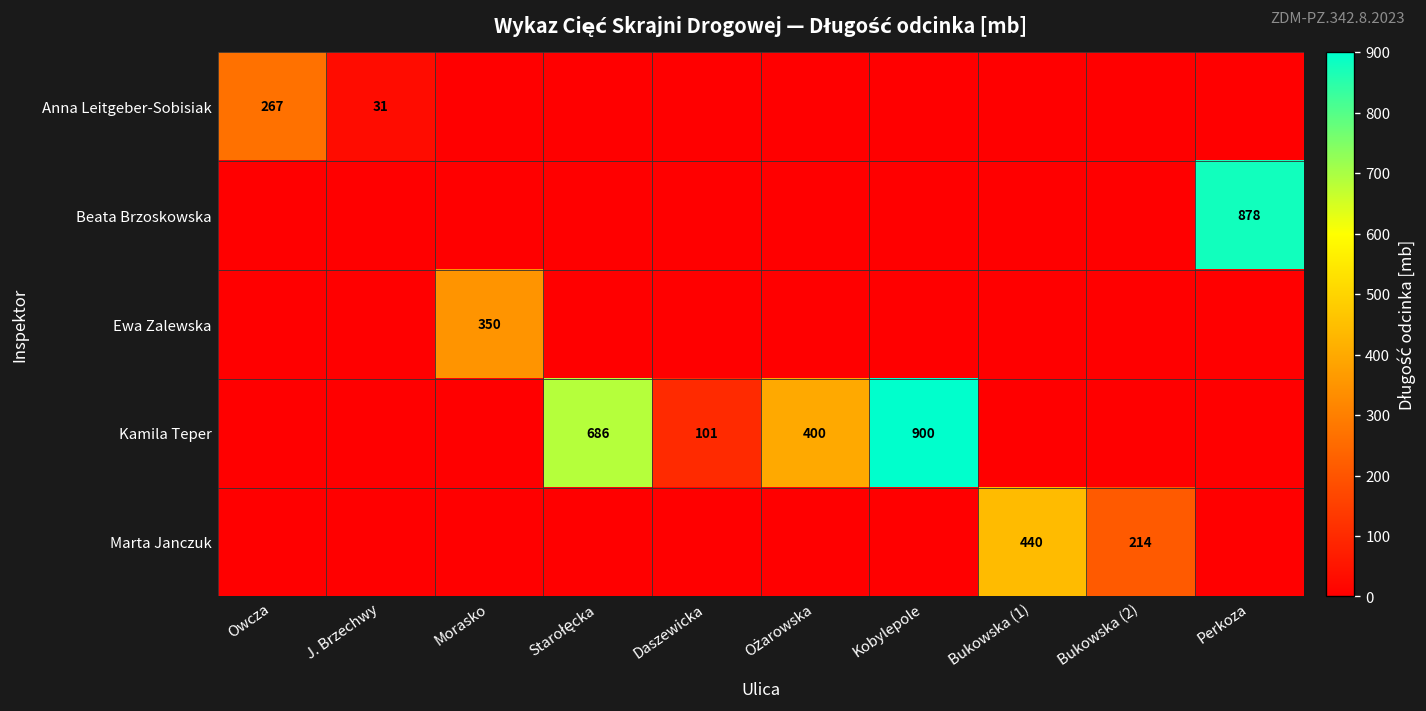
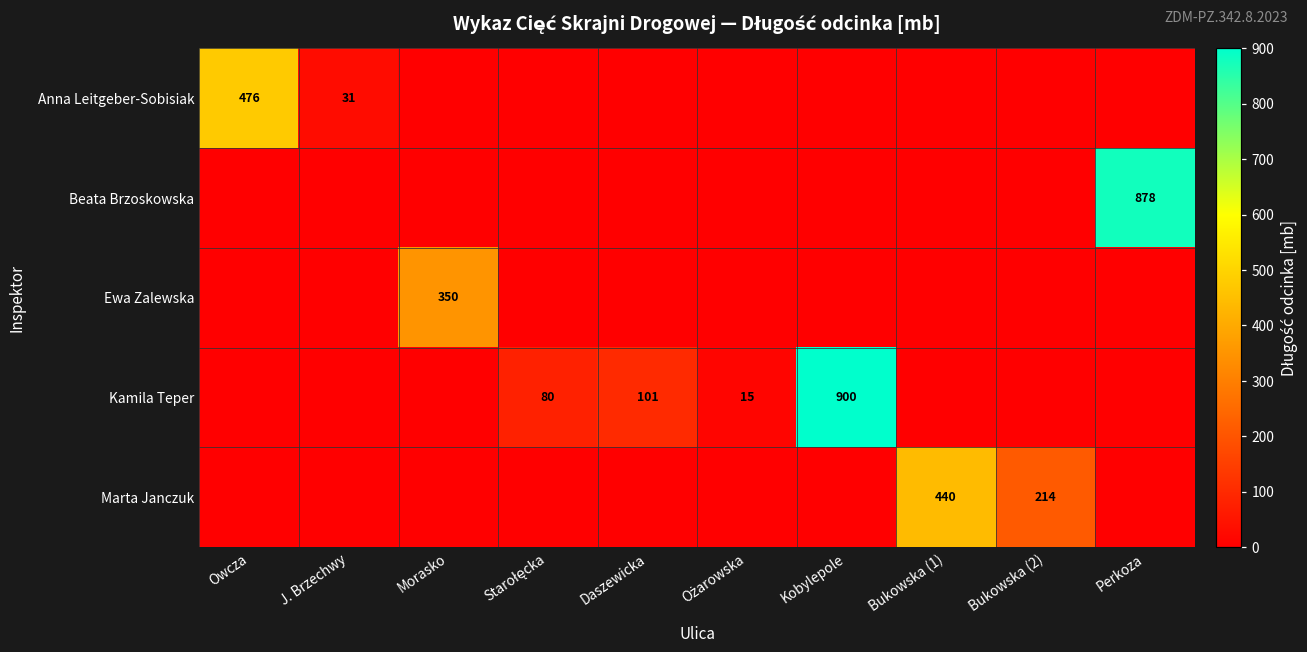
  {
    "Anna Leitgeber-Sobisiak": {
-     "Owcza": 267,
+     "Owcza": 476,
      "J. Brzechwy": 31
    },
    "Beata Brzoskowska": {
      "Perkoza": 878
    },
    "Ewa Zalewska": {
      "Morasko": 350
    },
    "Kamila Teper": {
-     "Starołęcka": 686,
+     "Starołęcka": 80,
      "Daszewicka": 101,
-     "Ożarowska": 400,
+     "Ożarowska": 15,
      "Kobylepole": 900
    },
    "Marta Janczuk": {
      "Bukowska (1)": 440,
      "Bukowska (2)": 214
    }
  }
